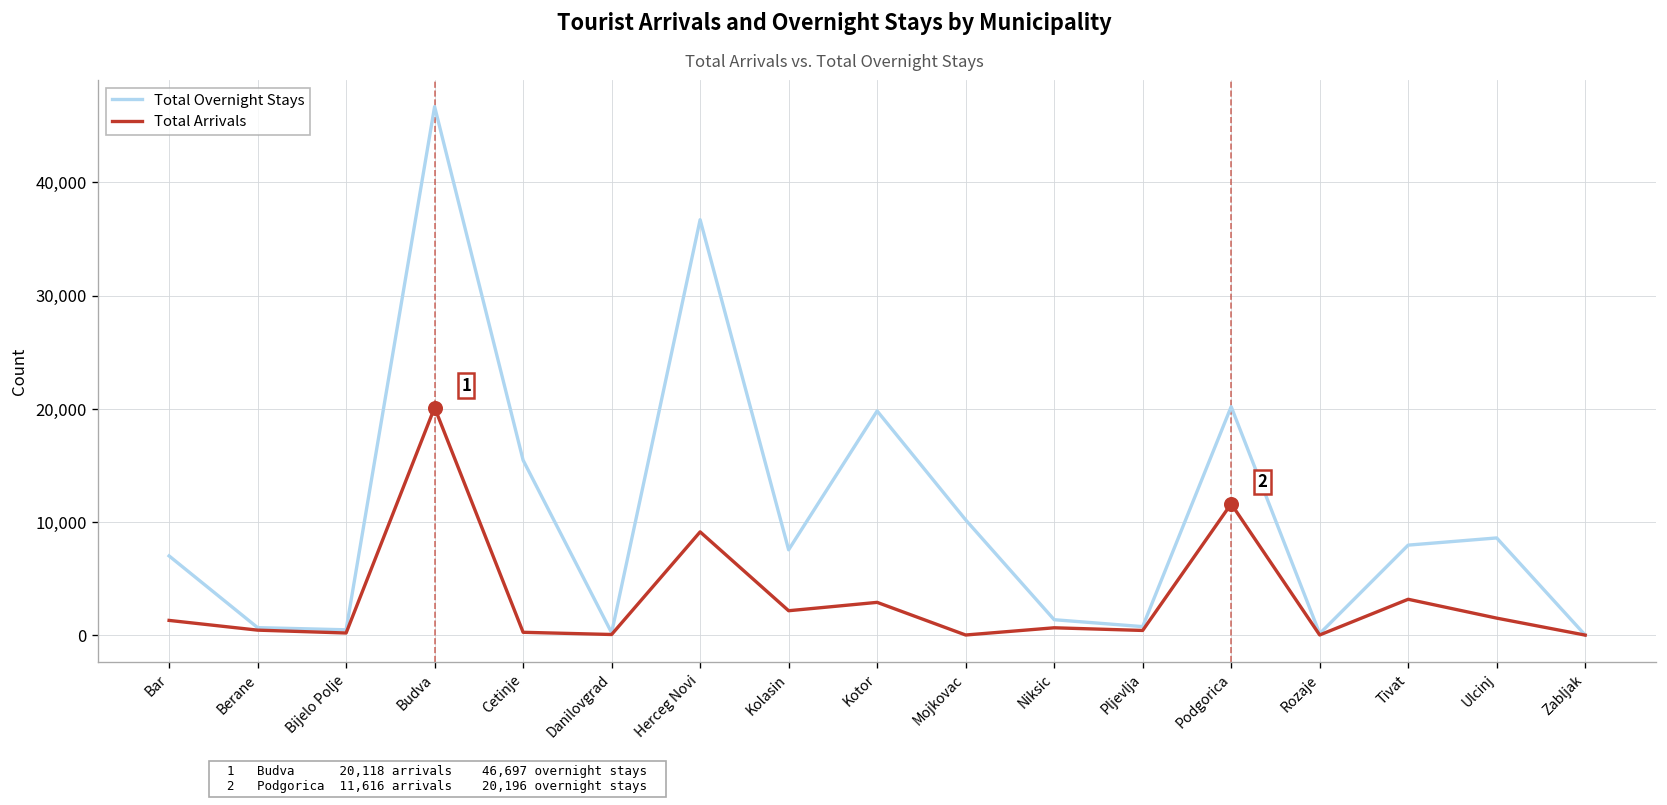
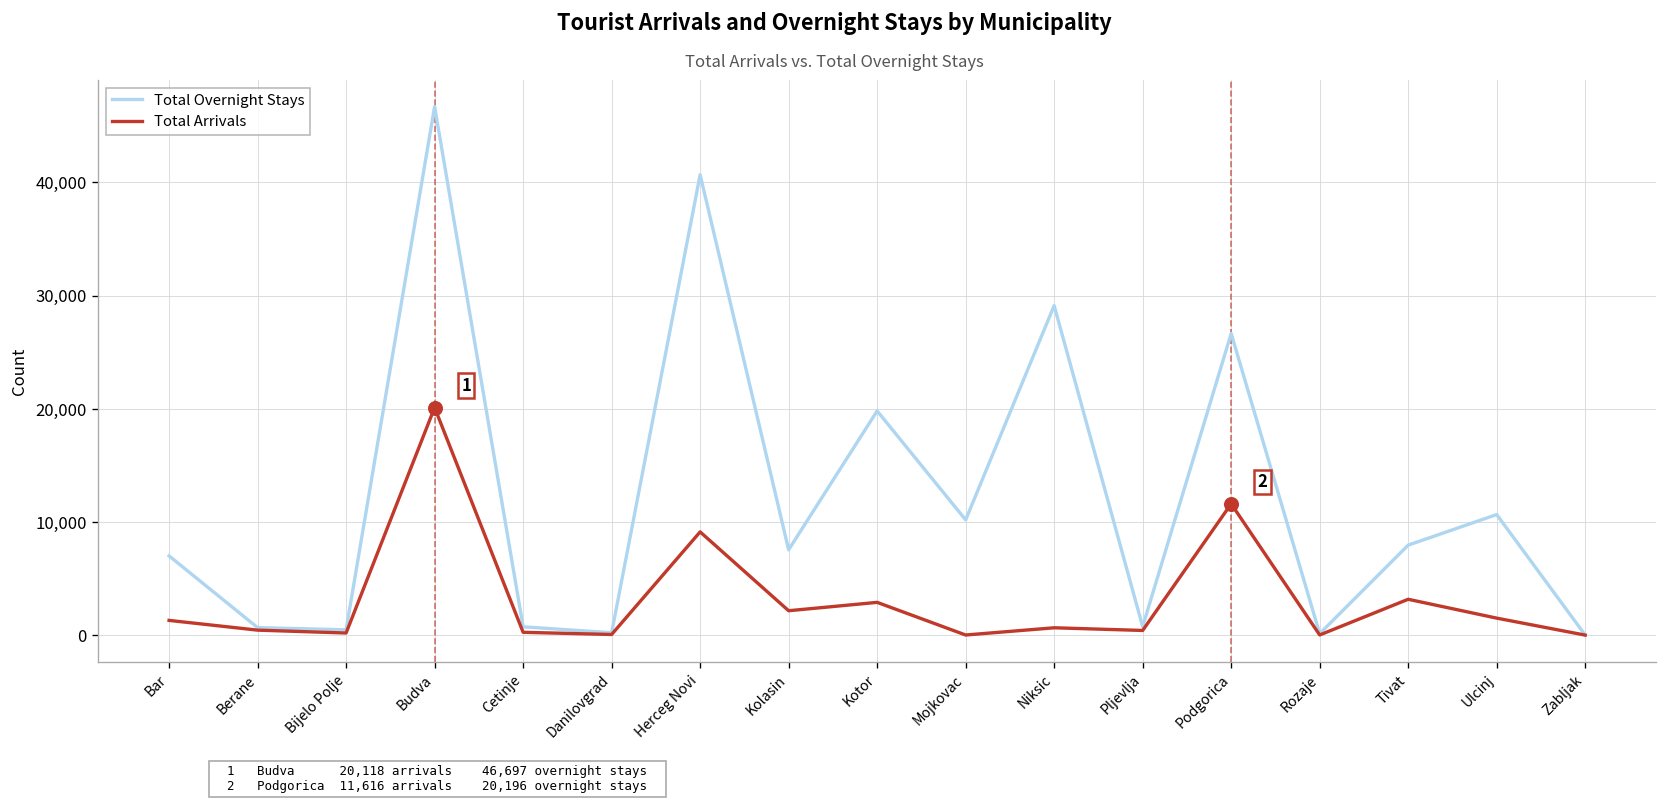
  {
    "Total Overnight Stays": {
      "Bar": "7,000",
      "Bijelo Polje": "0",
      "Budva": "47,000",
-     "Cetinje": "15,000",
-     "Herceg Novi": "37,000",
+     "Cetinje": "1,000",
+     "Herceg Novi": "41,000",
      "Kolasin": "8,000",
      "Kotor": "20,000",
      "Mojkovac": "10,000",
-     "Niksic": "1,000",
+     "Niksic": "29,000",
      "Pljevlja": "1,000",
-     "Podgorica": "20,000",
+     "Podgorica": "27,000",
      "Tivat": "8,000",
-     "Ulcinj": "9,000"
+     "Ulcinj": "11,000"
    }
  }
